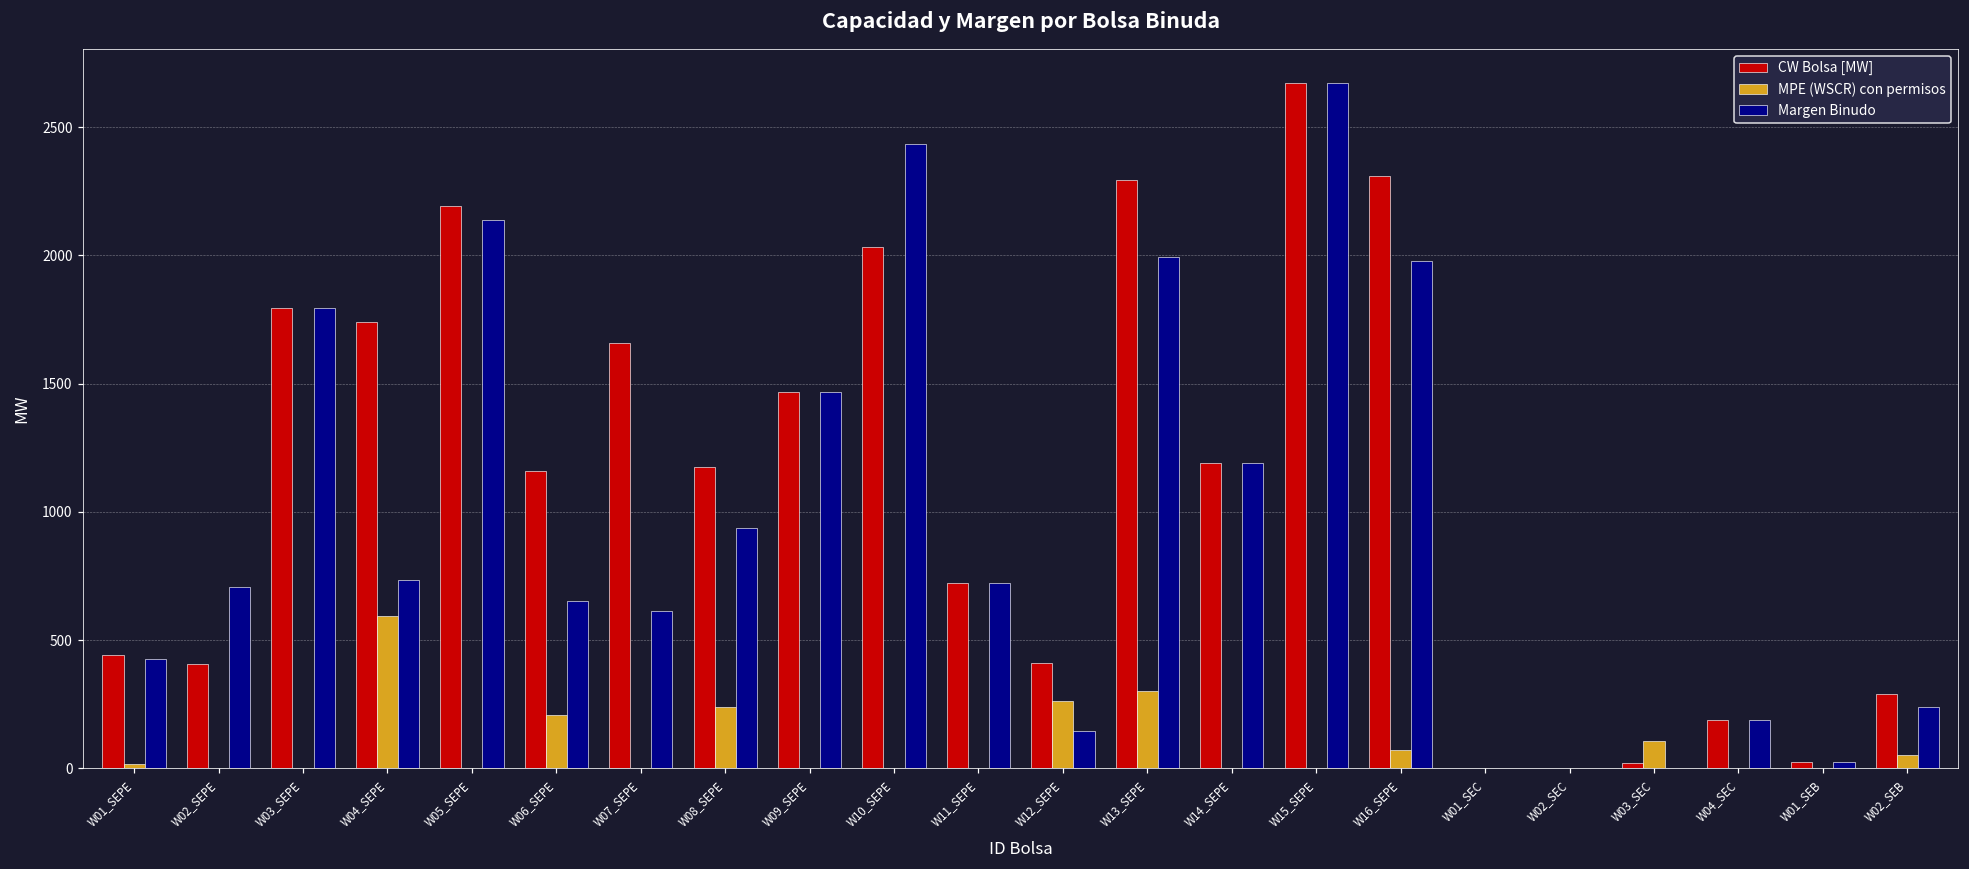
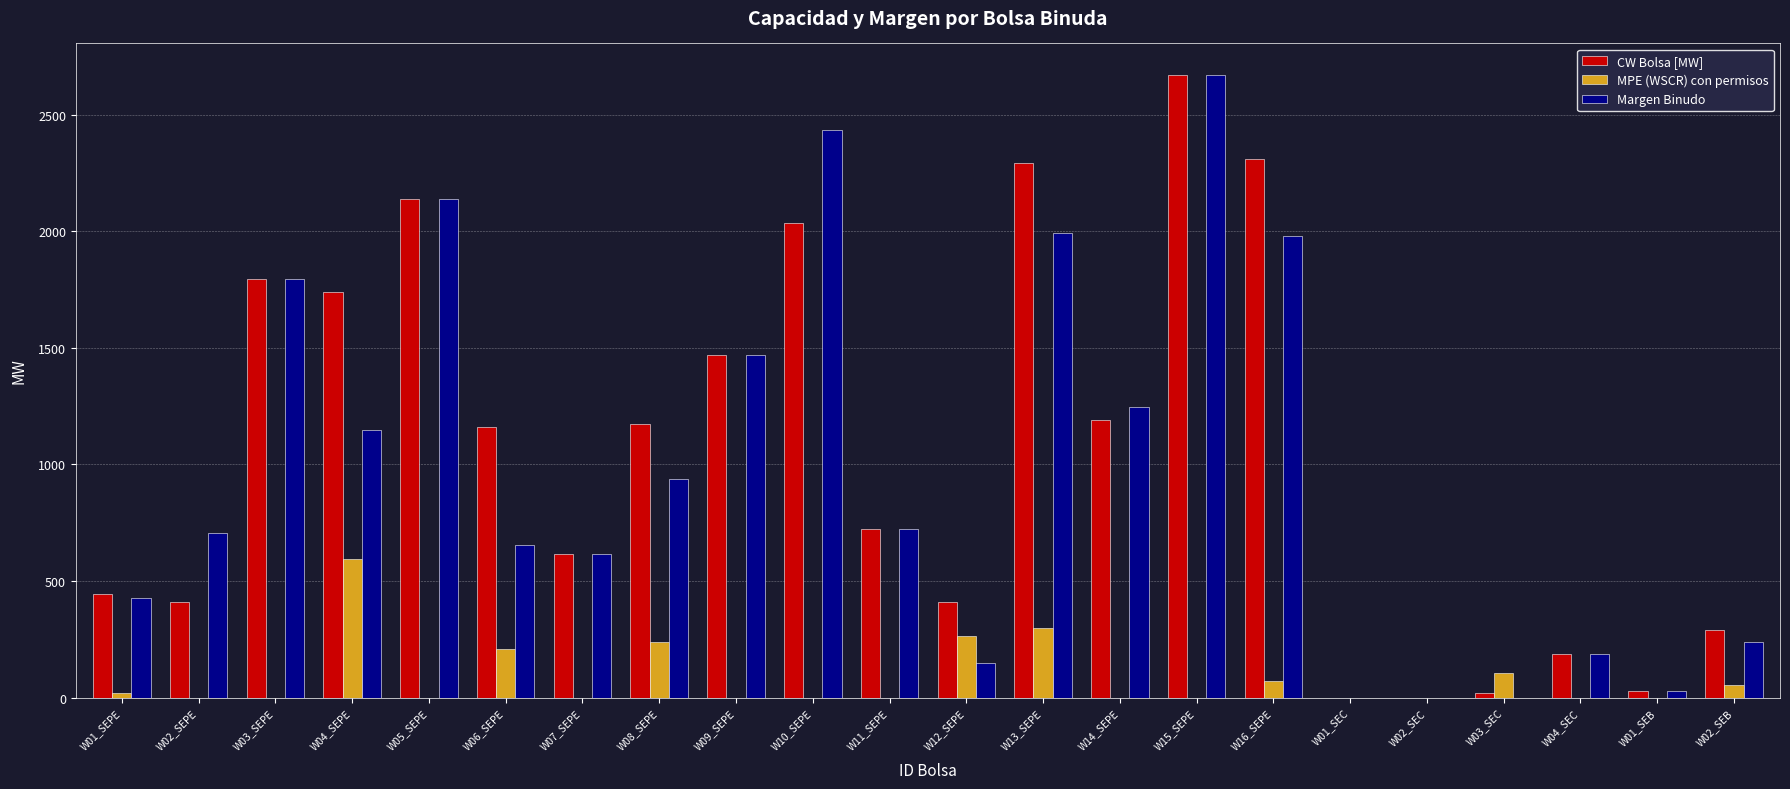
  {
    "CW Bolsa [MW]": {
      "W01_SEPE": 440,
      "W02_SEPE": 410,
      "W03_SEPE": 1800,
      "W04_SEPE": 1740,
-     "W05_SEPE": 2190,
+     "W05_SEPE": 2140,
      "W06_SEPE": 1160,
-     "W07_SEPE": 1660,
+     "W07_SEPE": 620,
      "W08_SEPE": 1180,
      "W09_SEPE": 1470,
      "W10_SEPE": 2030,
      "W11_SEPE": 720,
      "W12_SEPE": 410,
      "W13_SEPE": 2290,
      "W14_SEPE": 1190,
      "W15_SEPE": 2670,
      "W16_SEPE": 2310,
      "W01_SEC": 0,
      "W02_SEC": 0,
      "W03_SEC": 20,
      "W04_SEC": 190,
      "W01_SEB": 30,
      "W02_SEB": 290
    },
    "MPE (WSCR) con permisos": {
      "W01_SEPE": 20,
      "W02_SEPE": 0,
      "W03_SEPE": 0,
      "W04_SEPE": 590,
      "W05_SEPE": 0,
      "W06_SEPE": 210,
      "W07_SEPE": 0,
      "W08_SEPE": 240,
      "W09_SEPE": 0,
      "W10_SEPE": 0,
      "W11_SEPE": 0,
      "W12_SEPE": 260,
      "W13_SEPE": 300,
      "W14_SEPE": 0,
      "W15_SEPE": 0,
      "W16_SEPE": 70,
      "W01_SEC": 0,
      "W02_SEC": 0,
      "W03_SEC": 110,
      "W04_SEC": 0,
      "W01_SEB": 0,
      "W02_SEB": 50
    },
    "Margen Binudo": {
      "W01_SEPE": 430,
      "W02_SEPE": 710,
      "W03_SEPE": 1800,
-     "W04_SEPE": 740,
+     "W04_SEPE": 1150,
      "W05_SEPE": 2140,
      "W06_SEPE": 650,
      "W07_SEPE": 620,
      "W08_SEPE": 940,
      "W09_SEPE": 1470,
      "W10_SEPE": 2440,
      "W11_SEPE": 720,
      "W12_SEPE": 150,
      "W13_SEPE": 1990,
-     "W14_SEPE": 1190,
+     "W14_SEPE": 1250,
      "W15_SEPE": 2670,
      "W16_SEPE": 1980,
      "W01_SEC": 0,
      "W02_SEC": 0,
      "W03_SEC": 0,
      "W04_SEC": 190,
      "W01_SEB": 30,
      "W02_SEB": 240
    }
  }
